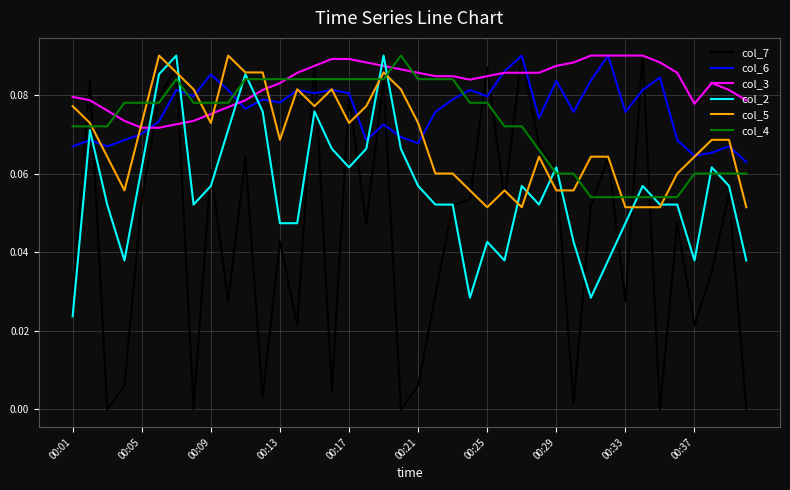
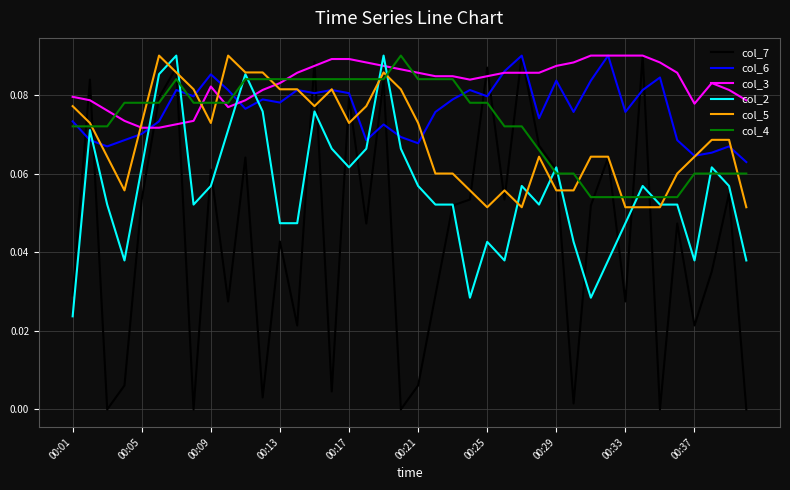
  {
    "col_7": {
      "00:01": 0.029,
      "00:05": 0.053,
      "00:09": 0.061,
      "00:13": 0.043,
      "00:17": 0.079,
      "00:21": 0.006,
      "00:25": 0.087,
      "00:33": 0.027,
      "00:37": 0.021
    },
    "col_6": {
-     "00:01": 0.067,
+     "00:01": 0.073,
      "00:05": 0.070,
      "00:09": 0.085,
      "00:13": 0.078,
      "00:17": 0.080,
      "00:21": 0.068,
      "00:25": 0.080,
      "00:29": 0.084,
      "00:33": 0.076
    },
    "col_3": {
      "00:01": 0.080,
      "00:05": 0.072,
-     "00:09": 0.075,
+     "00:09": 0.082,
      "00:13": 0.083,
      "00:17": 0.089,
      "00:21": 0.086,
      "00:25": 0.085,
      "00:29": 0.087,
      "00:33": 0.090,
      "00:37": 0.078
    },
    "col_2": {
      "00:01": 0.024,
      "00:05": 0.062,
      "00:09": 0.057,
      "00:13": 0.047,
      "00:17": 0.062,
      "00:21": 0.057,
      "00:25": 0.043,
      "00:33": 0.047,
      "00:37": 0.038
    },
    "col_5": {
      "00:01": 0.077,
      "00:05": 0.073,
      "00:09": 0.073,
-     "00:13": 0.069,
+     "00:13": 0.081,
      "00:17": 0.073,
      "00:21": 0.073,
      "00:25": 0.051,
      "00:29": 0.056,
      "00:33": 0.051
    },
    "col_4": {
      "00:01": 0.072,
      "00:05": 0.078,
      "00:09": 0.078,
      "00:13": 0.084,
      "00:17": 0.084,
      "00:21": 0.084,
      "00:25": 0.078,
      "00:29": 0.060,
      "00:33": 0.054,
      "00:37": 0.060
    }
  }
